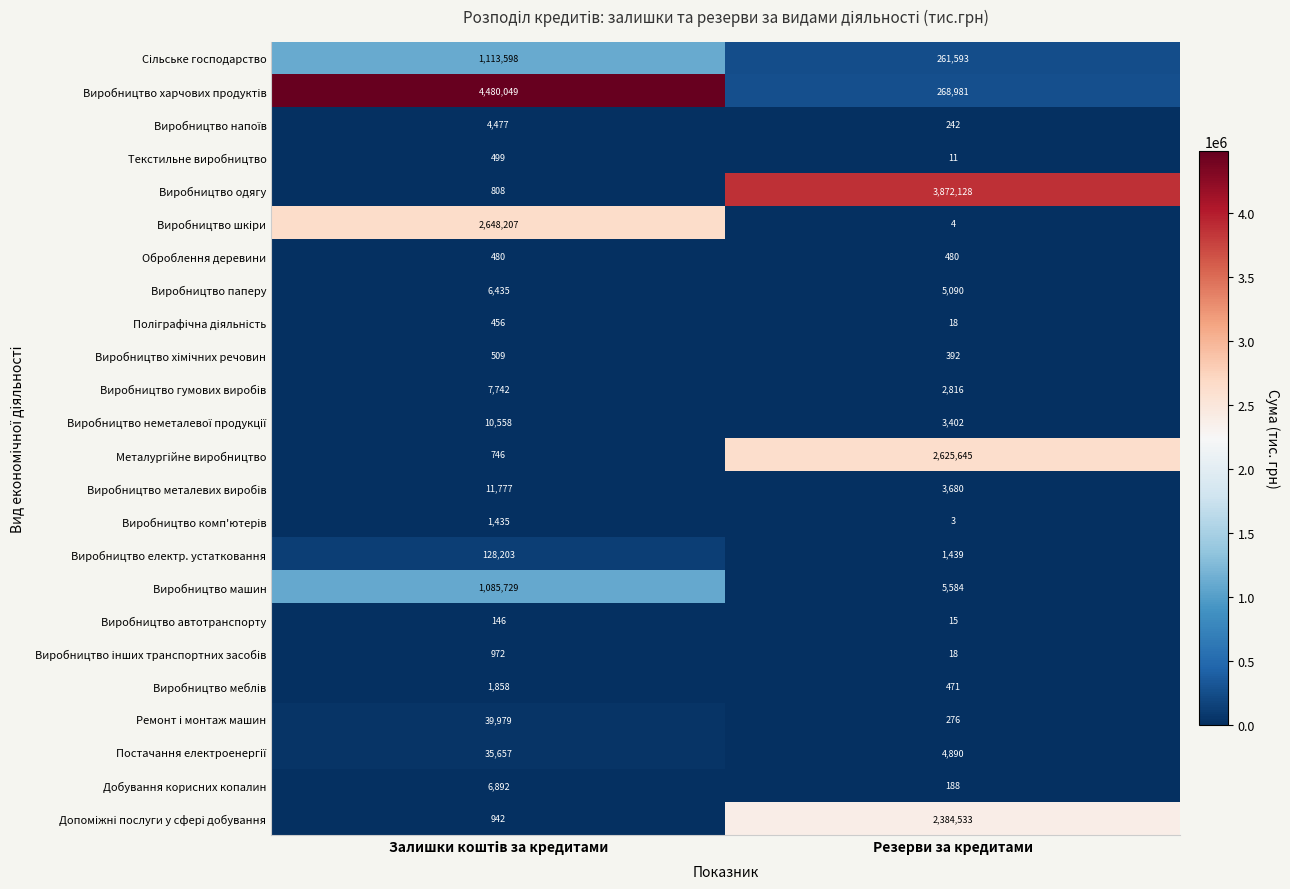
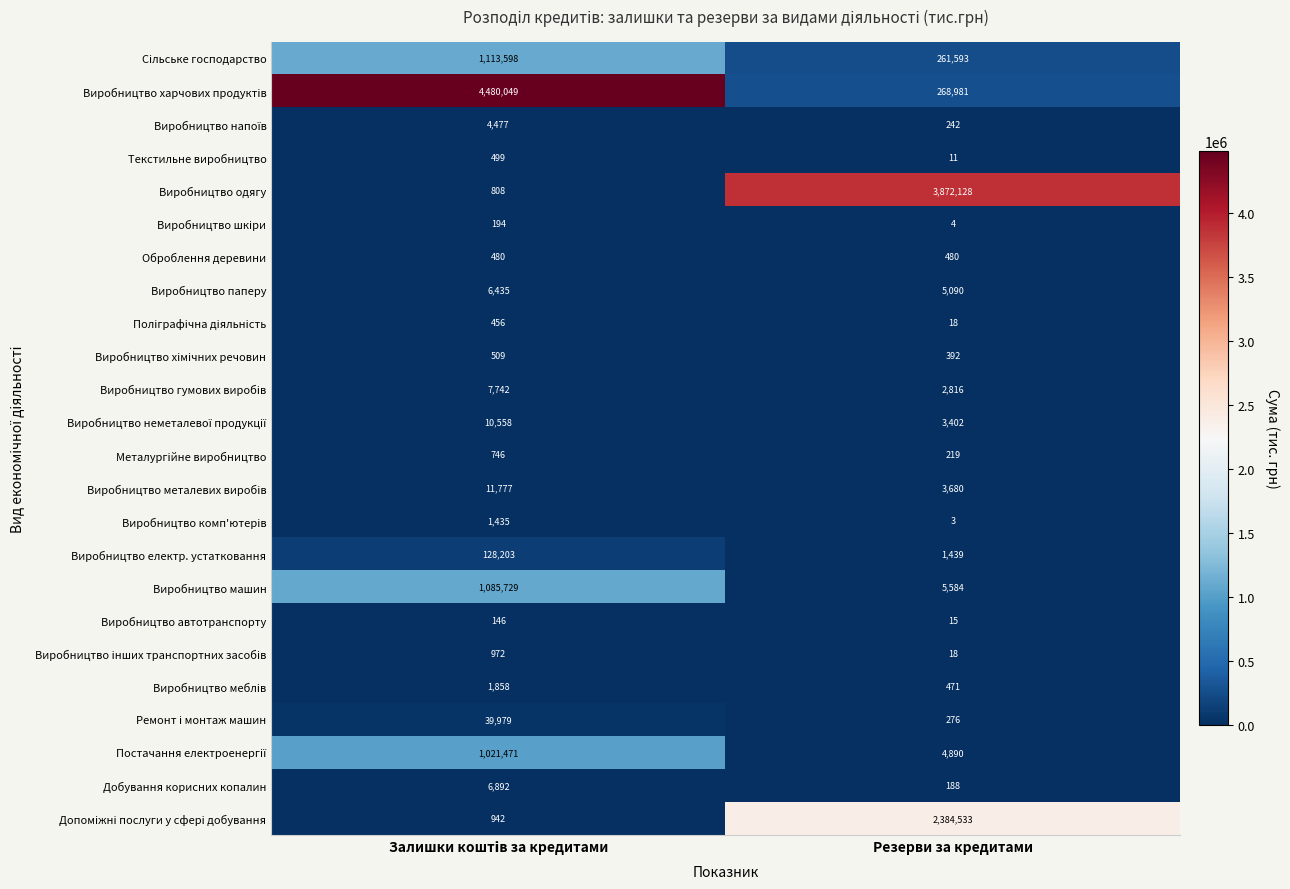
  {
    "Сільське господарство": {
      "Залишки коштів за кредитами": "1,113,598",
      "Резерви за кредитами": "261,593"
    },
    "Виробництво харчових продуктів": {
      "Залишки коштів за кредитами": "4,480,049",
      "Резерви за кредитами": "268,981"
    },
    "Виробництво напоїв": {
      "Залишки коштів за кредитами": "4,477",
      "Резерви за кредитами": "242"
    },
    "Текстильне виробництво": {
      "Залишки коштів за кредитами": "499",
      "Резерви за кредитами": "11"
    },
    "Виробництво одягу": {
      "Залишки коштів за кредитами": "808",
      "Резерви за кредитами": "3,872,128"
    },
    "Виробництво шкіри": {
-     "Залишки коштів за кредитами": "2,648,207",
+     "Залишки коштів за кредитами": "194",
      "Резерви за кредитами": "4"
    },
    "Оброблення деревини": {
      "Залишки коштів за кредитами": "480",
      "Резерви за кредитами": "480"
    },
    "Виробництво паперу": {
      "Залишки коштів за кредитами": "6,435",
      "Резерви за кредитами": "5,090"
    },
    "Поліграфічна діяльність": {
      "Залишки коштів за кредитами": "456",
      "Резерви за кредитами": "18"
    },
    "Виробництво хімічних речовин": {
      "Залишки коштів за кредитами": "509",
      "Резерви за кредитами": "392"
    },
    "Виробництво гумових виробів": {
      "Залишки коштів за кредитами": "7,742",
      "Резерви за кредитами": "2,816"
    },
    "Виробництво неметалевої продукції": {
      "Залишки коштів за кредитами": "10,558",
      "Резерви за кредитами": "3,402"
    },
    "Металургійне виробництво": {
      "Залишки коштів за кредитами": "746",
-     "Резерви за кредитами": "2,625,645"
+     "Резерви за кредитами": "219"
    },
    "Виробництво металевих виробів": {
      "Залишки коштів за кредитами": "11,777",
      "Резерви за кредитами": "3,680"
    },
    "Виробництво комп'ютерів": {
      "Залишки коштів за кредитами": "1,435",
      "Резерви за кредитами": "3"
    },
    "Виробництво електр. устатковання": {
      "Залишки коштів за кредитами": "128,203",
      "Резерви за кредитами": "1,439"
    },
    "Виробництво машин": {
      "Залишки коштів за кредитами": "1,085,729",
      "Резерви за кредитами": "5,584"
    },
    "Виробництво автотранспорту": {
      "Залишки коштів за кредитами": "146",
      "Резерви за кредитами": "15"
    },
    "Виробництво інших транспортних засобів": {
      "Залишки коштів за кредитами": "972",
      "Резерви за кредитами": "18"
    },
    "Виробництво меблів": {
      "Залишки коштів за кредитами": "1,858",
      "Резерви за кредитами": "471"
    },
    "Ремонт і монтаж машин": {
      "Залишки коштів за кредитами": "39,979",
      "Резерви за кредитами": "276"
    },
    "Постачання електроенергії": {
-     "Залишки коштів за кредитами": "35,657",
+     "Залишки коштів за кредитами": "1,021,471",
      "Резерви за кредитами": "4,890"
    },
    "Добування корисних копалин": {
      "Залишки коштів за кредитами": "6,892",
      "Резерви за кредитами": "188"
    },
    "Допоміжні послуги у сфері добування": {
      "Залишки коштів за кредитами": "942",
      "Резерви за кредитами": "2,384,533"
    }
  }
